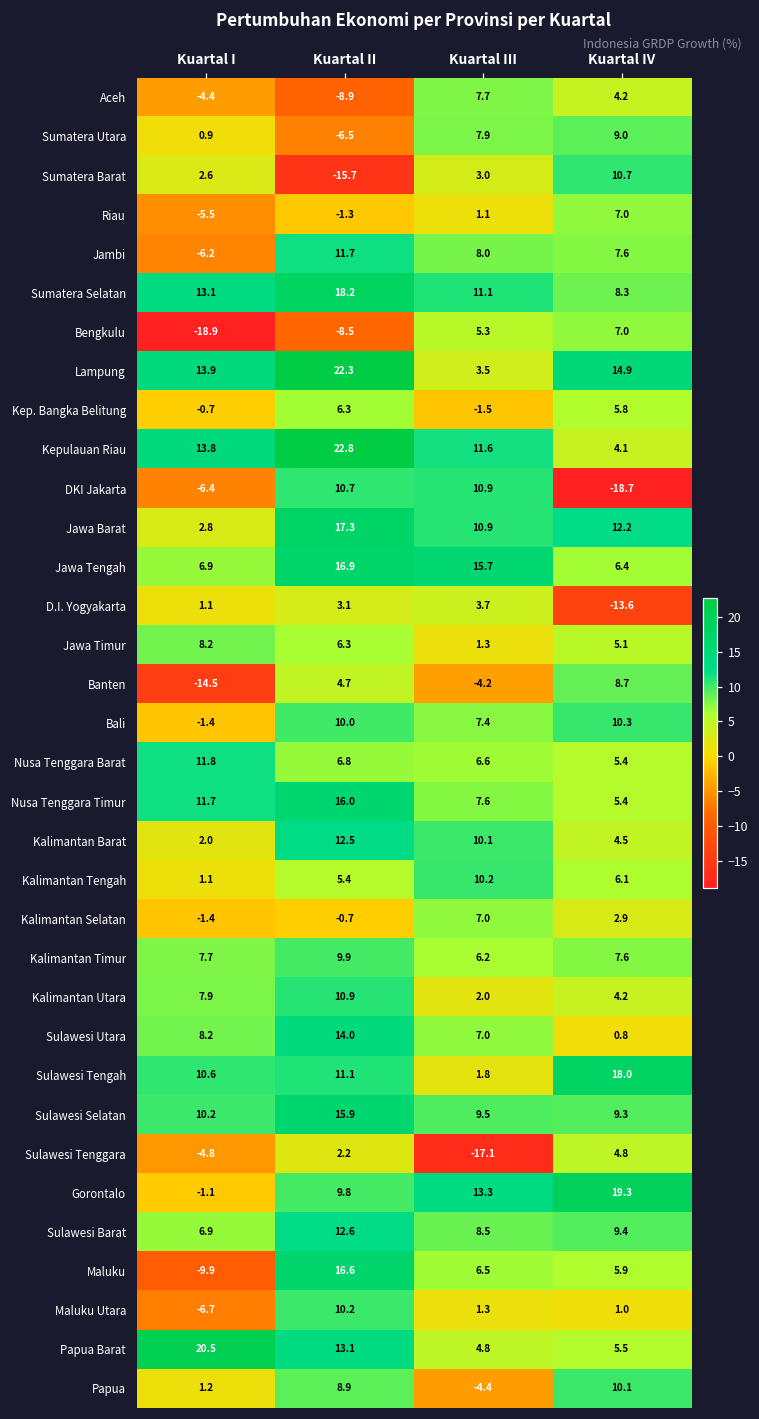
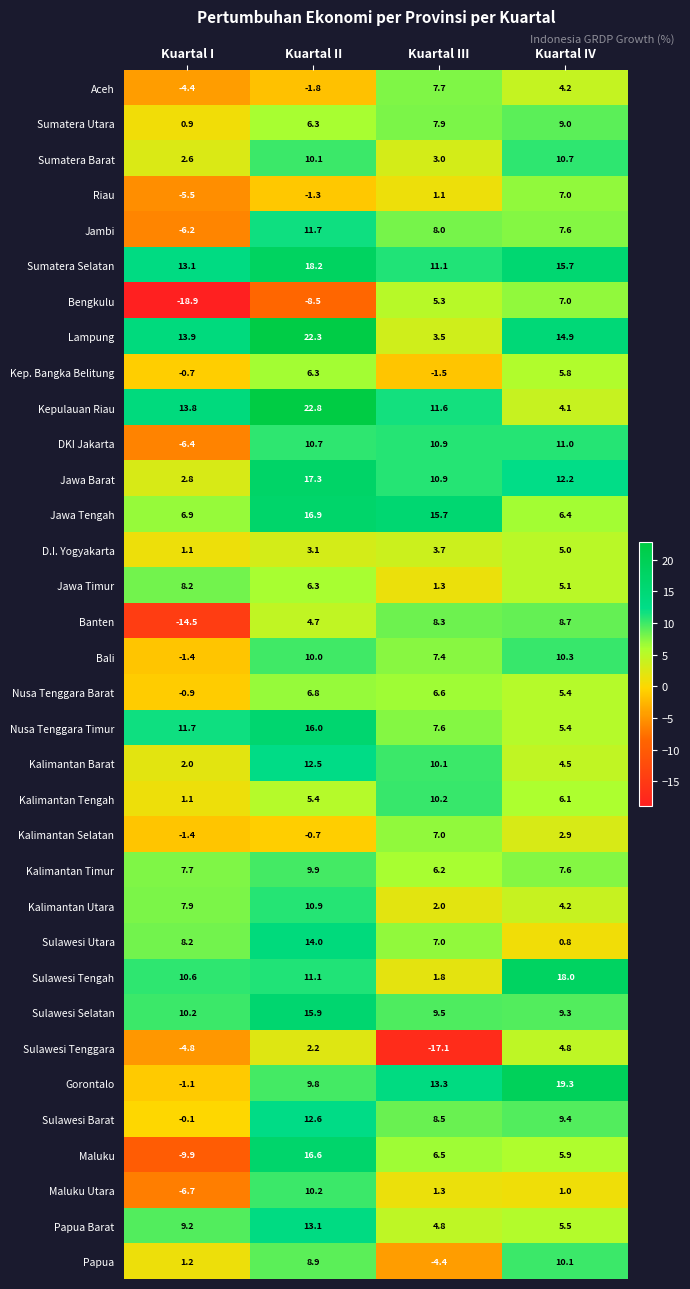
  {
    "Aceh": {
      "Kuartal I": -4.4,
-     "Kuartal II": -8.9,
+     "Kuartal II": -1.8,
      "Kuartal III": 7.7,
      "Kuartal IV": 4.2
    },
    "Sumatera Utara": {
      "Kuartal I": 0.9,
-     "Kuartal II": -6.5,
+     "Kuartal II": 6.3,
      "Kuartal III": 7.9,
      "Kuartal IV": 9.0
    },
    "Sumatera Barat": {
      "Kuartal I": 2.6,
-     "Kuartal II": -15.7,
+     "Kuartal II": 10.1,
      "Kuartal III": 3.0,
      "Kuartal IV": 10.7
    },
    "Riau": {
      "Kuartal I": -5.5,
      "Kuartal II": -1.3,
      "Kuartal III": 1.1,
      "Kuartal IV": 7.0
    },
    "Jambi": {
      "Kuartal I": -6.2,
      "Kuartal II": 11.7,
      "Kuartal III": 8.0,
      "Kuartal IV": 7.6
    },
    "Sumatera Selatan": {
      "Kuartal I": 13.1,
      "Kuartal II": 18.2,
      "Kuartal III": 11.1,
-     "Kuartal IV": 8.3
+     "Kuartal IV": 15.7
    },
    "Bengkulu": {
      "Kuartal I": -18.9,
      "Kuartal II": -8.5,
      "Kuartal III": 5.3,
      "Kuartal IV": 7.0
    },
    "Lampung": {
      "Kuartal I": 13.9,
      "Kuartal II": 22.3,
      "Kuartal III": 3.5,
      "Kuartal IV": 14.9
    },
    "Kep. Bangka Belitung": {
      "Kuartal I": -0.7,
      "Kuartal II": 6.3,
      "Kuartal III": -1.5,
      "Kuartal IV": 5.8
    },
    "Kepulauan Riau": {
      "Kuartal I": 13.8,
      "Kuartal II": 22.8,
      "Kuartal III": 11.6,
      "Kuartal IV": 4.1
    },
    "DKI Jakarta": {
      "Kuartal I": -6.4,
      "Kuartal II": 10.7,
      "Kuartal III": 10.9,
-     "Kuartal IV": -18.7
+     "Kuartal IV": 11.0
    },
    "Jawa Barat": {
      "Kuartal I": 2.8,
      "Kuartal II": 17.3,
      "Kuartal III": 10.9,
      "Kuartal IV": 12.2
    },
    "Jawa Tengah": {
      "Kuartal I": 6.9,
      "Kuartal II": 16.9,
      "Kuartal III": 15.7,
      "Kuartal IV": 6.4
    },
    "D.I. Yogyakarta": {
      "Kuartal I": 1.1,
      "Kuartal II": 3.1,
      "Kuartal III": 3.7,
-     "Kuartal IV": -13.6
+     "Kuartal IV": 5.0
    },
    "Jawa Timur": {
      "Kuartal I": 8.2,
      "Kuartal II": 6.3,
      "Kuartal III": 1.3,
      "Kuartal IV": 5.1
    },
    "Banten": {
      "Kuartal I": -14.5,
      "Kuartal II": 4.7,
-     "Kuartal III": -4.2,
+     "Kuartal III": 8.3,
      "Kuartal IV": 8.7
    },
    "Bali": {
      "Kuartal I": -1.4,
      "Kuartal II": 10.0,
      "Kuartal III": 7.4,
      "Kuartal IV": 10.3
    },
    "Nusa Tenggara Barat": {
-     "Kuartal I": 11.8,
+     "Kuartal I": -0.9,
      "Kuartal II": 6.8,
      "Kuartal III": 6.6,
      "Kuartal IV": 5.4
    },
    "Nusa Tenggara Timur": {
      "Kuartal I": 11.7,
      "Kuartal II": 16.0,
      "Kuartal III": 7.6,
      "Kuartal IV": 5.4
    },
    "Kalimantan Barat": {
      "Kuartal I": 2.0,
      "Kuartal II": 12.5,
      "Kuartal III": 10.1,
      "Kuartal IV": 4.5
    },
    "Kalimantan Tengah": {
      "Kuartal I": 1.1,
      "Kuartal II": 5.4,
      "Kuartal III": 10.2,
      "Kuartal IV": 6.1
    },
    "Kalimantan Selatan": {
      "Kuartal I": -1.4,
      "Kuartal II": -0.7,
      "Kuartal III": 7.0,
      "Kuartal IV": 2.9
    },
    "Kalimantan Timur": {
      "Kuartal I": 7.7,
      "Kuartal II": 9.9,
      "Kuartal III": 6.2,
      "Kuartal IV": 7.6
    },
    "Kalimantan Utara": {
      "Kuartal I": 7.9,
      "Kuartal II": 10.9,
      "Kuartal III": 2.0,
      "Kuartal IV": 4.2
    },
    "Sulawesi Utara": {
      "Kuartal I": 8.2,
      "Kuartal II": 14.0,
      "Kuartal III": 7.0,
      "Kuartal IV": 0.8
    },
    "Sulawesi Tengah": {
      "Kuartal I": 10.6,
      "Kuartal II": 11.1,
      "Kuartal III": 1.8,
      "Kuartal IV": 18.0
    },
    "Sulawesi Selatan": {
      "Kuartal I": 10.2,
      "Kuartal II": 15.9,
      "Kuartal III": 9.5,
      "Kuartal IV": 9.3
    },
    "Sulawesi Tenggara": {
      "Kuartal I": -4.8,
      "Kuartal II": 2.2,
      "Kuartal III": -17.1,
      "Kuartal IV": 4.8
    },
    "Gorontalo": {
      "Kuartal I": -1.1,
      "Kuartal II": 9.8,
      "Kuartal III": 13.3,
      "Kuartal IV": 19.3
    },
    "Sulawesi Barat": {
-     "Kuartal I": 6.9,
+     "Kuartal I": -0.1,
      "Kuartal II": 12.6,
      "Kuartal III": 8.5,
      "Kuartal IV": 9.4
    },
    "Maluku": {
      "Kuartal I": -9.9,
      "Kuartal II": 16.6,
      "Kuartal III": 6.5,
      "Kuartal IV": 5.9
    },
    "Maluku Utara": {
      "Kuartal I": -6.7,
      "Kuartal II": 10.2,
      "Kuartal III": 1.3,
      "Kuartal IV": 1.0
    },
    "Papua Barat": {
-     "Kuartal I": 20.5,
+     "Kuartal I": 9.2,
      "Kuartal II": 13.1,
      "Kuartal III": 4.8,
      "Kuartal IV": 5.5
    },
    "Papua": {
      "Kuartal I": 1.2,
      "Kuartal II": 8.9,
      "Kuartal III": -4.4,
      "Kuartal IV": 10.1
    }
  }
